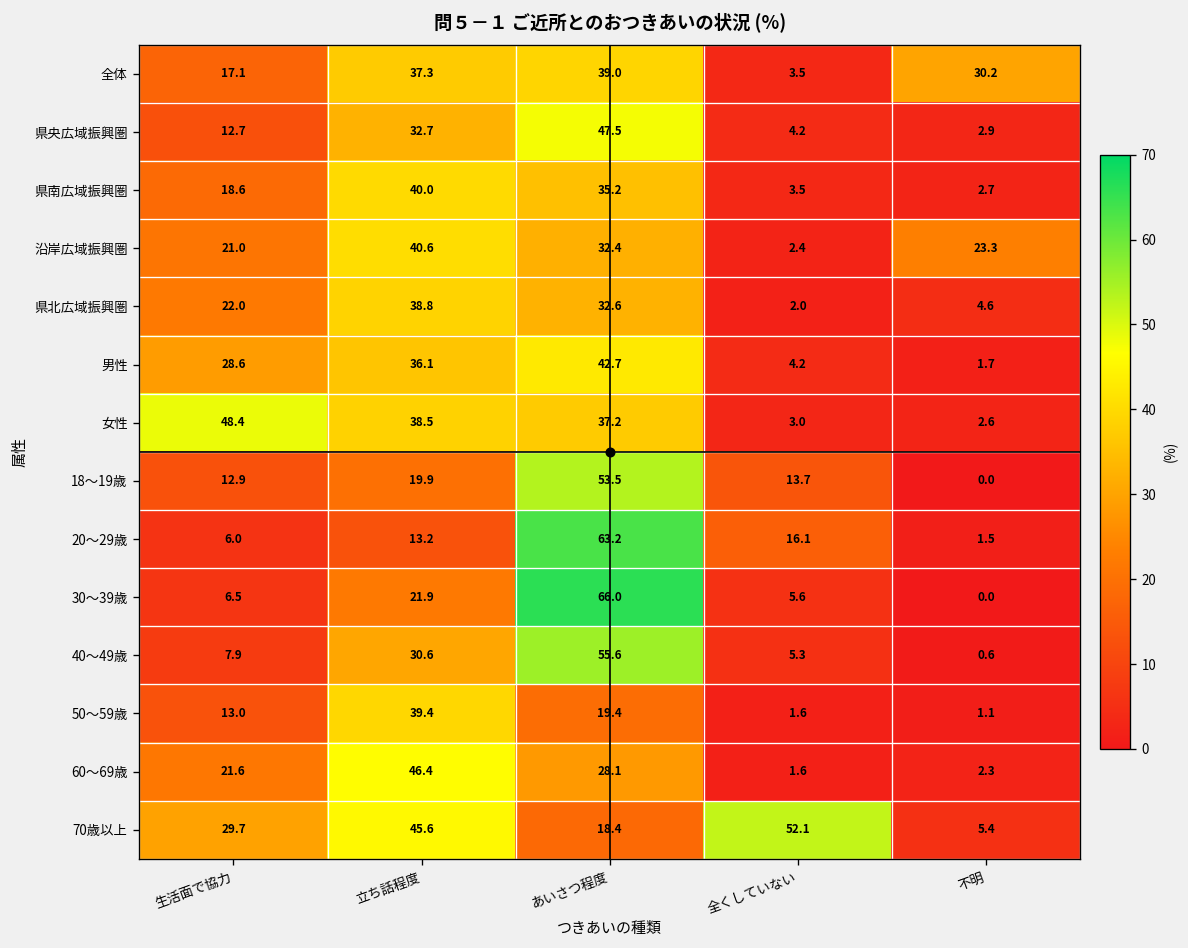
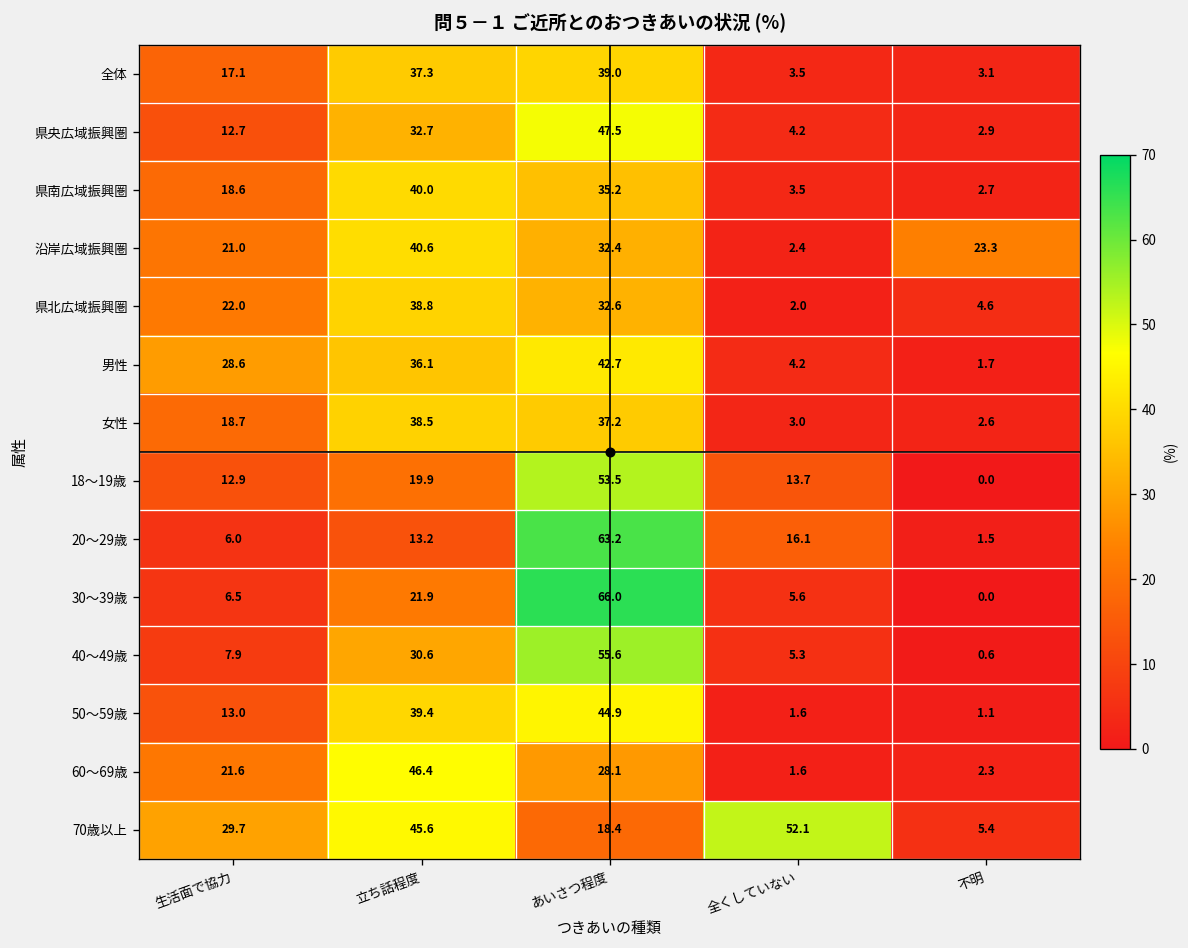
  {
    "全体": {
      "生活面で協力": 17.1,
      "立ち話程度": 37.3,
      "あいさつ程度": 39.0,
      "全くしていない": 3.5,
-     "不明": 30.2
+     "不明": 3.1
    },
    "県央広域振興圏": {
      "生活面で協力": 12.7,
      "立ち話程度": 32.7,
      "あいさつ程度": 47.5,
      "全くしていない": 4.2,
      "不明": 2.9
    },
    "県南広域振興圏": {
      "生活面で協力": 18.6,
      "立ち話程度": 40.0,
      "あいさつ程度": 35.2,
      "全くしていない": 3.5,
      "不明": 2.7
    },
    "沿岸広域振興圏": {
      "生活面で協力": 21.0,
      "立ち話程度": 40.6,
      "あいさつ程度": 32.4,
      "全くしていない": 2.4,
      "不明": 23.3
    },
    "県北広域振興圏": {
      "生活面で協力": 22.0,
      "立ち話程度": 38.8,
      "あいさつ程度": 32.6,
      "全くしていない": 2.0,
      "不明": 4.6
    },
    "男性": {
      "生活面で協力": 28.6,
      "立ち話程度": 36.1,
      "あいさつ程度": 42.7,
      "全くしていない": 4.2,
      "不明": 1.7
    },
    "女性": {
-     "生活面で協力": 48.4,
+     "生活面で協力": 18.7,
      "立ち話程度": 38.5,
      "あいさつ程度": 37.2,
      "全くしていない": 3.0,
      "不明": 2.6
    },
    "18～19歳": {
      "生活面で協力": 12.9,
      "立ち話程度": 19.9,
      "あいさつ程度": 53.5,
      "全くしていない": 13.7,
      "不明": 0.0
    },
    "20～29歳": {
      "生活面で協力": 6.0,
      "立ち話程度": 13.2,
      "あいさつ程度": 63.2,
      "全くしていない": 16.1,
      "不明": 1.5
    },
    "30～39歳": {
      "生活面で協力": 6.5,
      "立ち話程度": 21.9,
      "あいさつ程度": 66.0,
      "全くしていない": 5.6,
      "不明": 0.0
    },
    "40～49歳": {
      "生活面で協力": 7.9,
      "立ち話程度": 30.6,
      "あいさつ程度": 55.6,
      "全くしていない": 5.3,
      "不明": 0.6
    },
    "50～59歳": {
      "生活面で協力": 13.0,
      "立ち話程度": 39.4,
-     "あいさつ程度": 19.4,
+     "あいさつ程度": 44.9,
      "全くしていない": 1.6,
      "不明": 1.1
    },
    "60～69歳": {
      "生活面で協力": 21.6,
      "立ち話程度": 46.4,
      "あいさつ程度": 28.1,
      "全くしていない": 1.6,
      "不明": 2.3
    },
    "70歳以上": {
      "生活面で協力": 29.7,
      "立ち話程度": 45.6,
      "あいさつ程度": 18.4,
      "全くしていない": 52.1,
      "不明": 5.4
    }
  }
